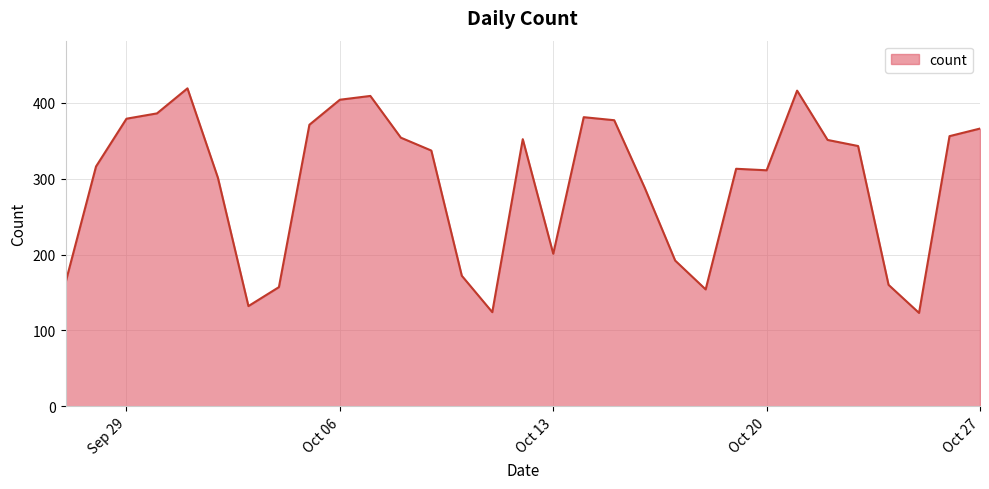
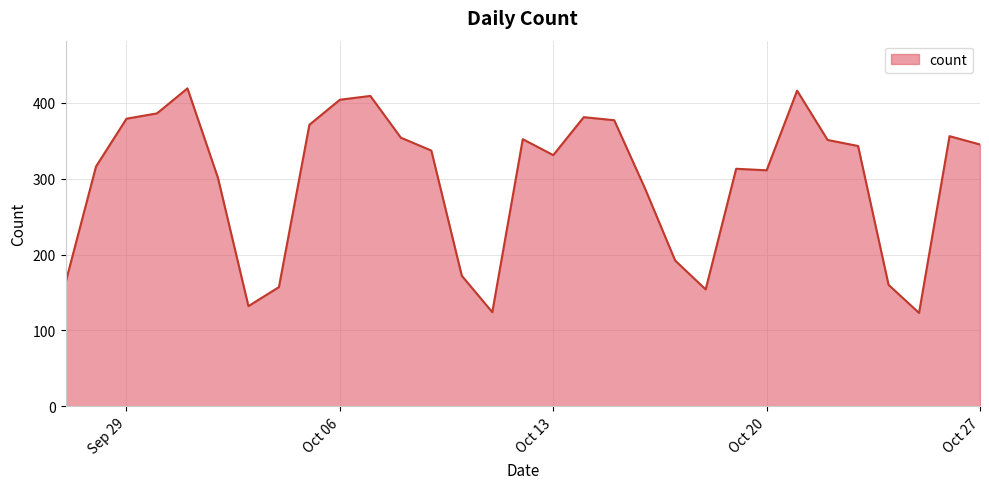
  {
    "Sep 29": 380,
    "Oct 06": 400,
-   "Oct 13": 200,
+   "Oct 13": 330,
    "Oct 20": 310,
-   "Oct 27": 370
+   "Oct 27": 350
  }
